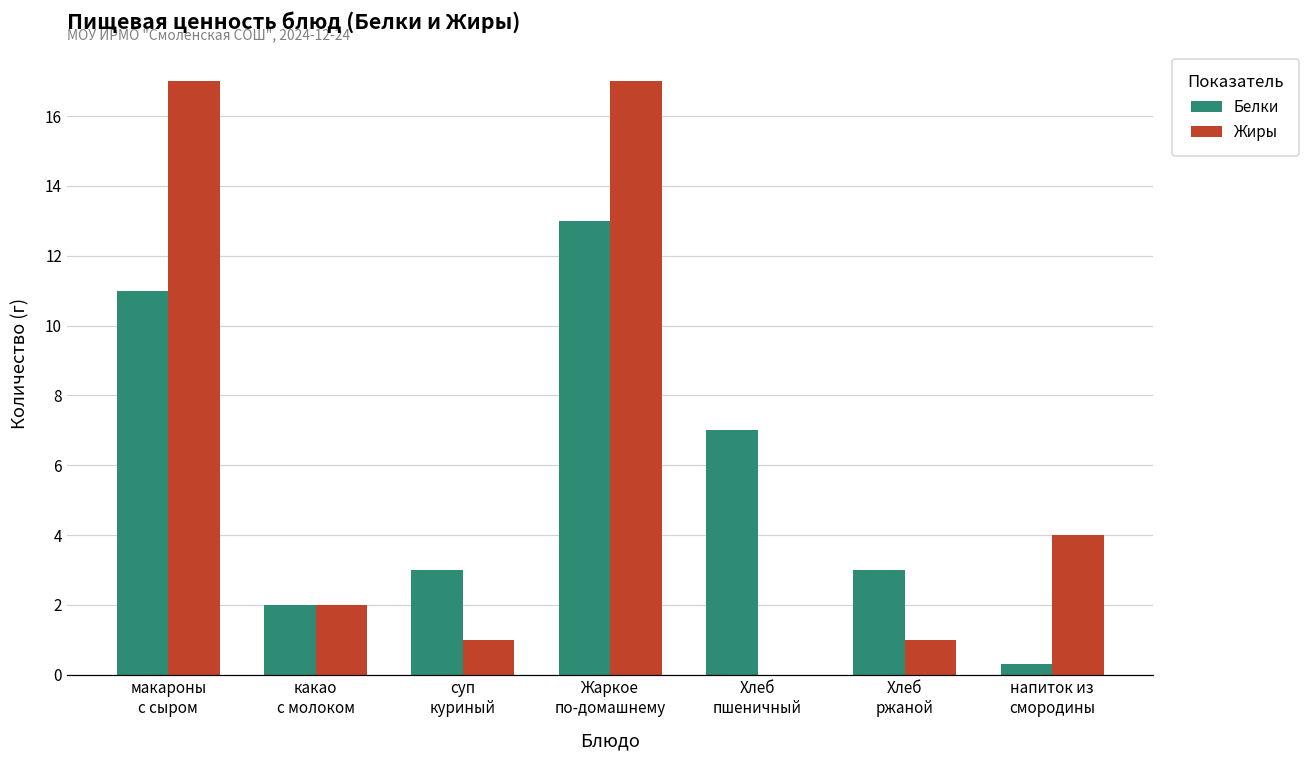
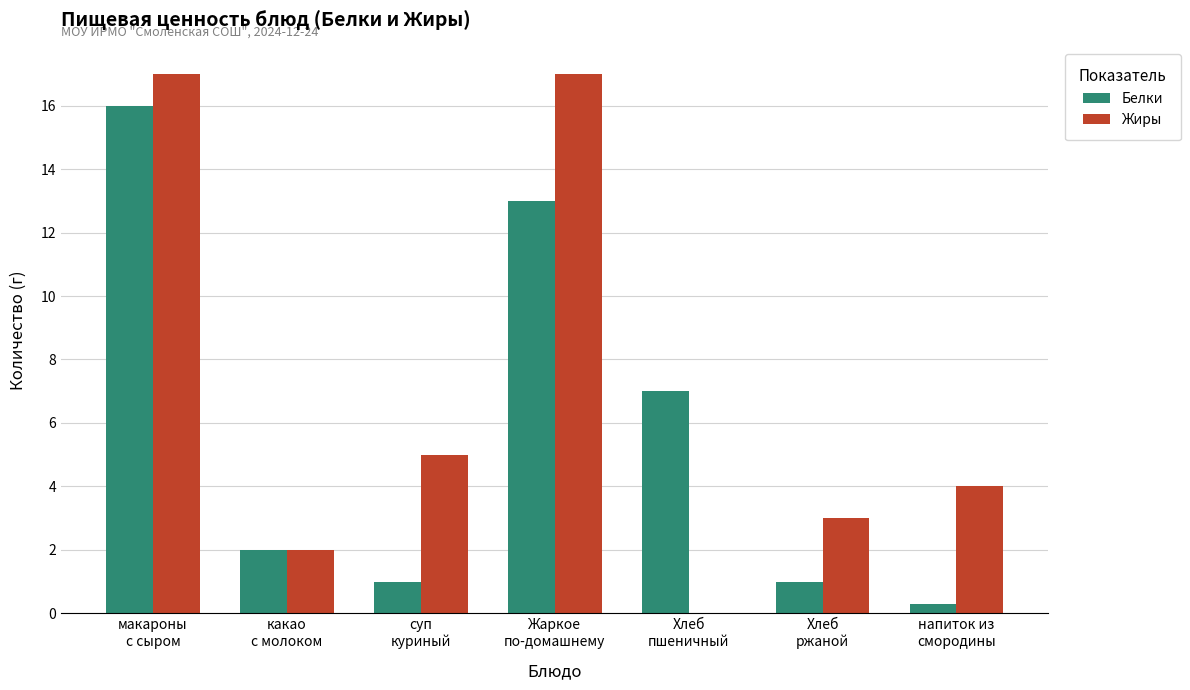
  {
    "Белки": {
-     "макароны с сыром": 11,
+     "макароны с сыром": 16,
      "какао с молоком": 2,
-     "суп куриный": 3,
+     "суп куриный": 1,
      "Жаркое по-домашнему": 13,
      "Хлеб пшеничный": 7,
-     "Хлеб ржаной": 3,
+     "Хлеб ржаной": 1,
      "напиток из смородины": 0.3
    },
    "Жиры": {
      "макароны с сыром": 17,
      "какао с молоком": 2,
-     "суп куриный": 1,
+     "суп куриный": 5,
      "Жаркое по-домашнему": 17,
      "Хлеб пшеничный": 0,
-     "Хлеб ржаной": 1,
+     "Хлеб ржаной": 3,
      "напиток из смородины": 4
    }
  }
